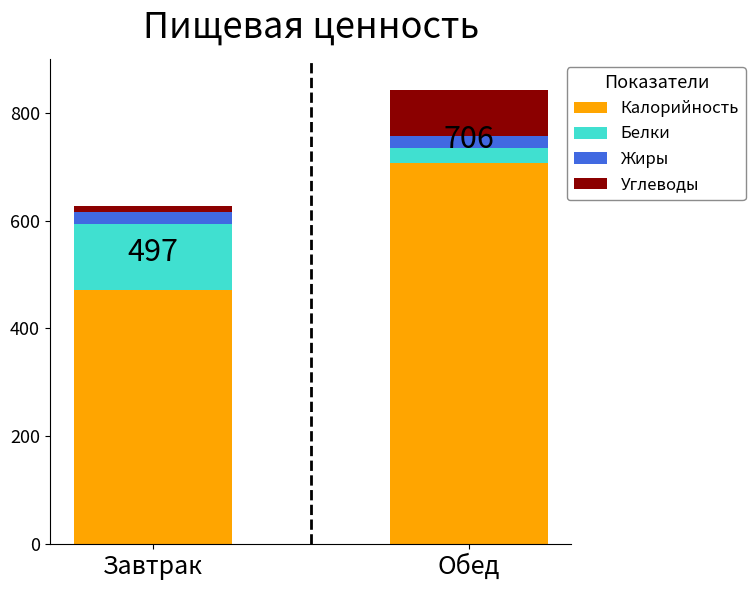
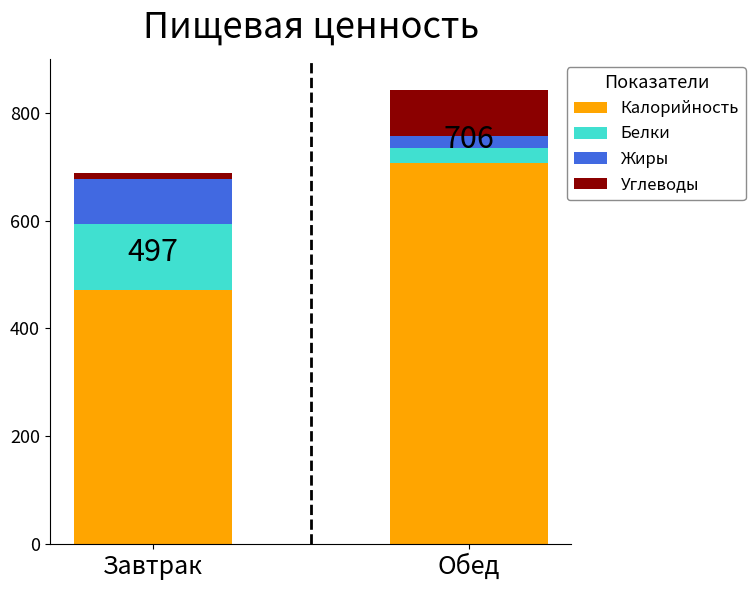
  {
    "Калорийность": {
      "Обед": 706
    },
    "Белки": {
      "Обед": 30
    },
    "Жиры": {
-     "Завтрак": 20
+     "Завтрак": 80
    },
    "Углеводы": {
      "Завтрак": 10,
      "Обед": 80
    }
  }
